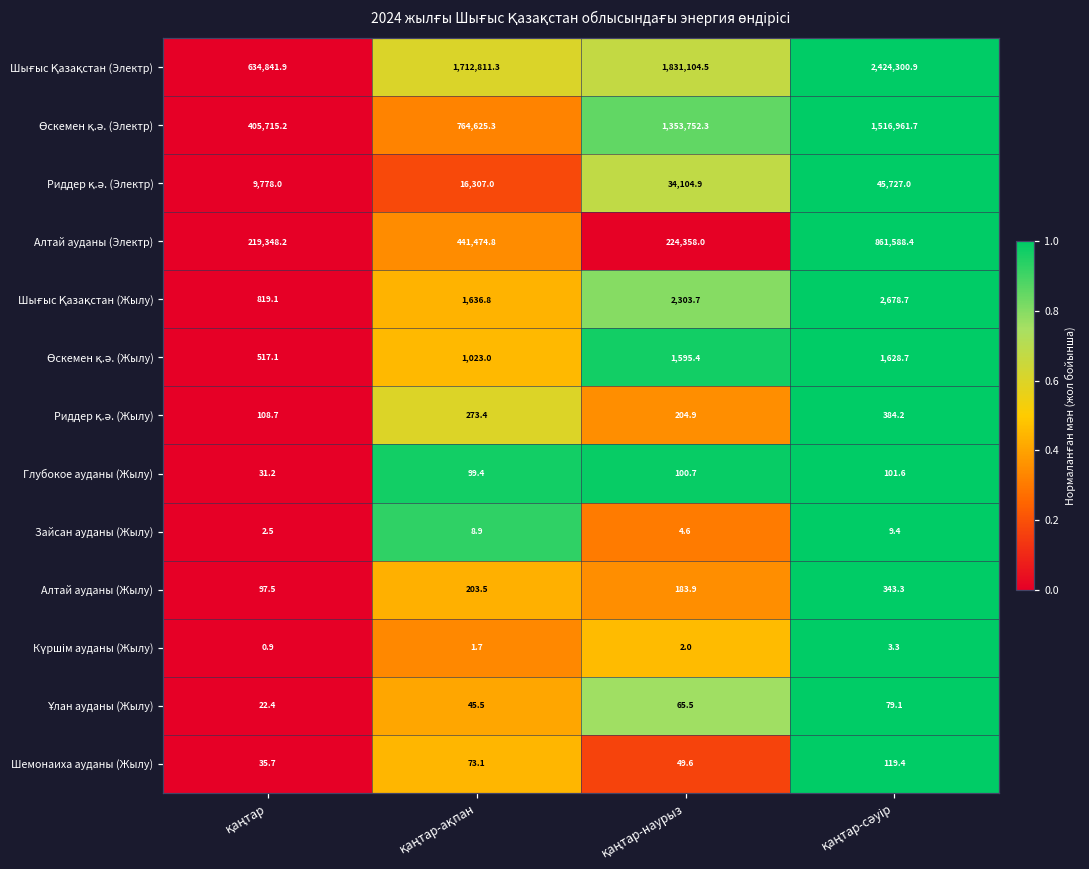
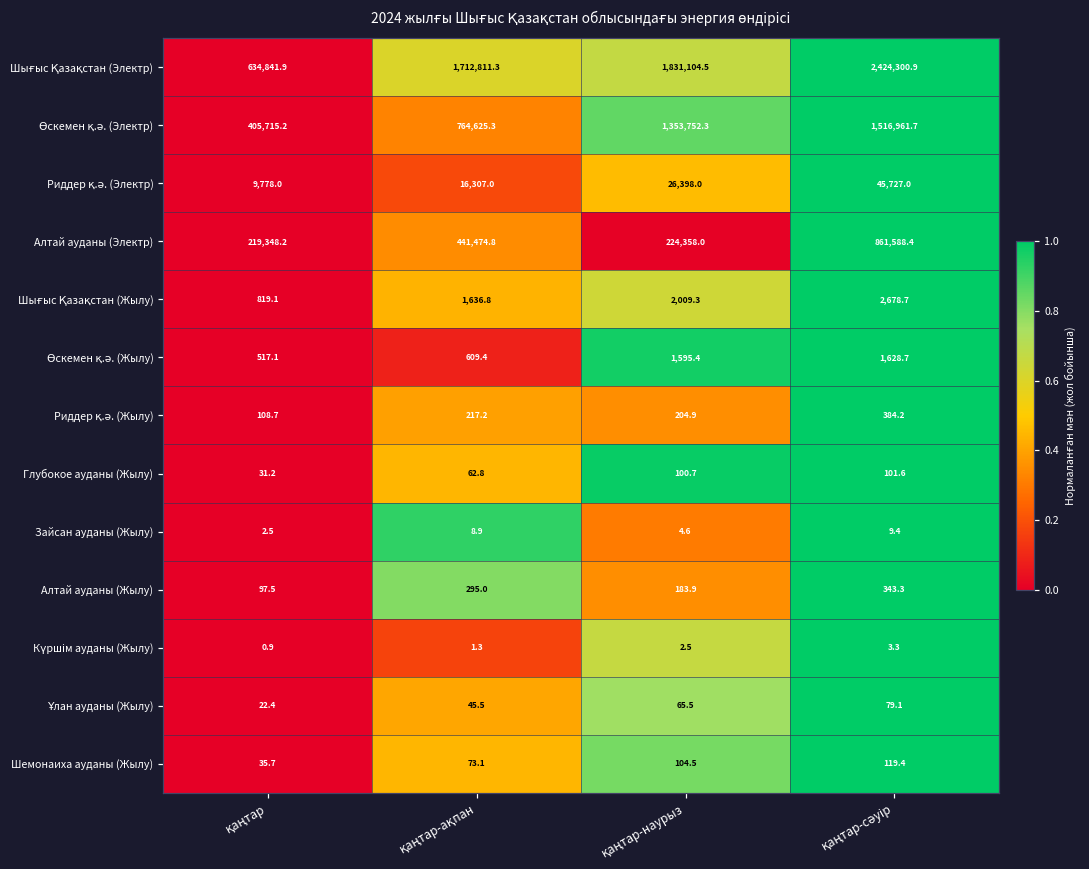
  {
    "Шығыс Қазақстан (Электр)": {
      "қаңтар": "634,841.9",
      "қаңтар-ақпан": "1,712,811.3",
      "қаңтар-наурыз": "1,831,104.5",
      "қаңтар-сәуір": "2,424,300.9"
    },
    "Өскемен қ.ә. (Электр)": {
      "қаңтар": "405,715.2",
      "қаңтар-ақпан": "764,625.3",
      "қаңтар-наурыз": "1,353,752.3",
      "қаңтар-сәуір": "1,516,961.7"
    },
    "Риддер қ.ә. (Электр)": {
      "қаңтар": "9,778.0",
      "қаңтар-ақпан": "16,307.0",
-     "қаңтар-наурыз": "34,104.9",
+     "қаңтар-наурыз": "26,398.0",
      "қаңтар-сәуір": "45,727.0"
    },
    "Алтай ауданы (Электр)": {
      "қаңтар": "219,348.2",
      "қаңтар-ақпан": "441,474.8",
      "қаңтар-наурыз": "224,358.0",
      "қаңтар-сәуір": "861,588.4"
    },
    "Шығыс Қазақстан (Жылу)": {
      "қаңтар": "819.1",
      "қаңтар-ақпан": "1,636.8",
-     "қаңтар-наурыз": "2,303.7",
+     "қаңтар-наурыз": "2,009.3",
      "қаңтар-сәуір": "2,678.7"
    },
    "Өскемен қ.ә. (Жылу)": {
      "қаңтар": "517.1",
-     "қаңтар-ақпан": "1,023.0",
+     "қаңтар-ақпан": "609.4",
      "қаңтар-наурыз": "1,595.4",
      "қаңтар-сәуір": "1,628.7"
    },
    "Риддер қ.ә. (Жылу)": {
      "қаңтар": "108.7",
-     "қаңтар-ақпан": "273.4",
+     "қаңтар-ақпан": "217.2",
      "қаңтар-наурыз": "204.9",
      "қаңтар-сәуір": "384.2"
    },
    "Глубокое ауданы (Жылу)": {
      "қаңтар": "31.2",
-     "қаңтар-ақпан": "99.4",
+     "қаңтар-ақпан": "62.8",
      "қаңтар-наурыз": "100.7",
      "қаңтар-сәуір": "101.6"
    },
    "Зайсан ауданы (Жылу)": {
      "қаңтар": "2.5",
      "қаңтар-ақпан": "8.9",
      "қаңтар-наурыз": "4.6",
      "қаңтар-сәуір": "9.4"
    },
    "Алтай ауданы (Жылу)": {
      "қаңтар": "97.5",
-     "қаңтар-ақпан": "203.5",
+     "қаңтар-ақпан": "295.0",
      "қаңтар-наурыз": "183.9",
      "қаңтар-сәуір": "343.3"
    },
    "Күршім ауданы (Жылу)": {
      "қаңтар": "0.9",
-     "қаңтар-ақпан": "1.7",
-     "қаңтар-наурыз": "2.0",
+     "қаңтар-ақпан": "1.3",
+     "қаңтар-наурыз": "2.5",
      "қаңтар-сәуір": "3.3"
    },
    "Ұлан ауданы (Жылу)": {
      "қаңтар": "22.4",
      "қаңтар-ақпан": "45.5",
      "қаңтар-наурыз": "65.5",
      "қаңтар-сәуір": "79.1"
    },
    "Шемонаиха ауданы (Жылу)": {
      "қаңтар": "35.7",
      "қаңтар-ақпан": "73.1",
-     "қаңтар-наурыз": "49.6",
+     "қаңтар-наурыз": "104.5",
      "қаңтар-сәуір": "119.4"
    }
  }
